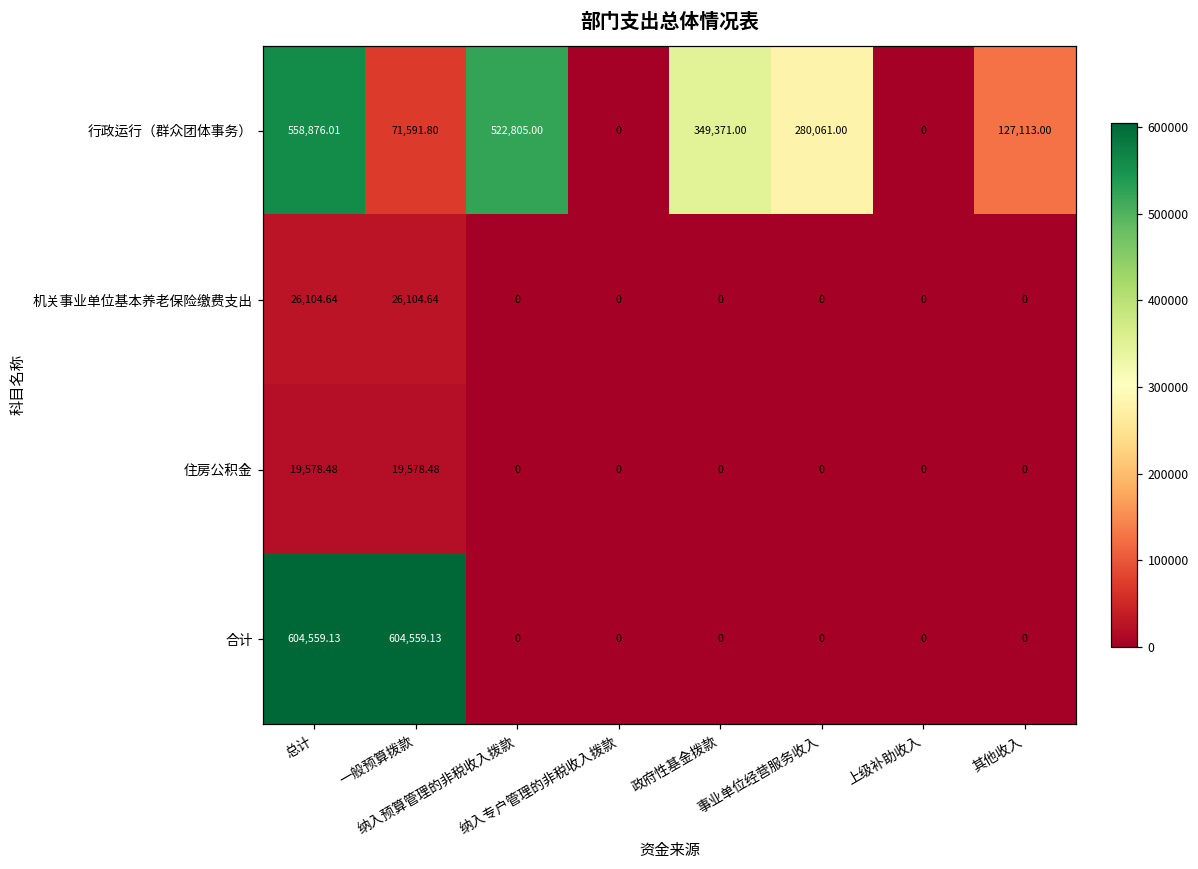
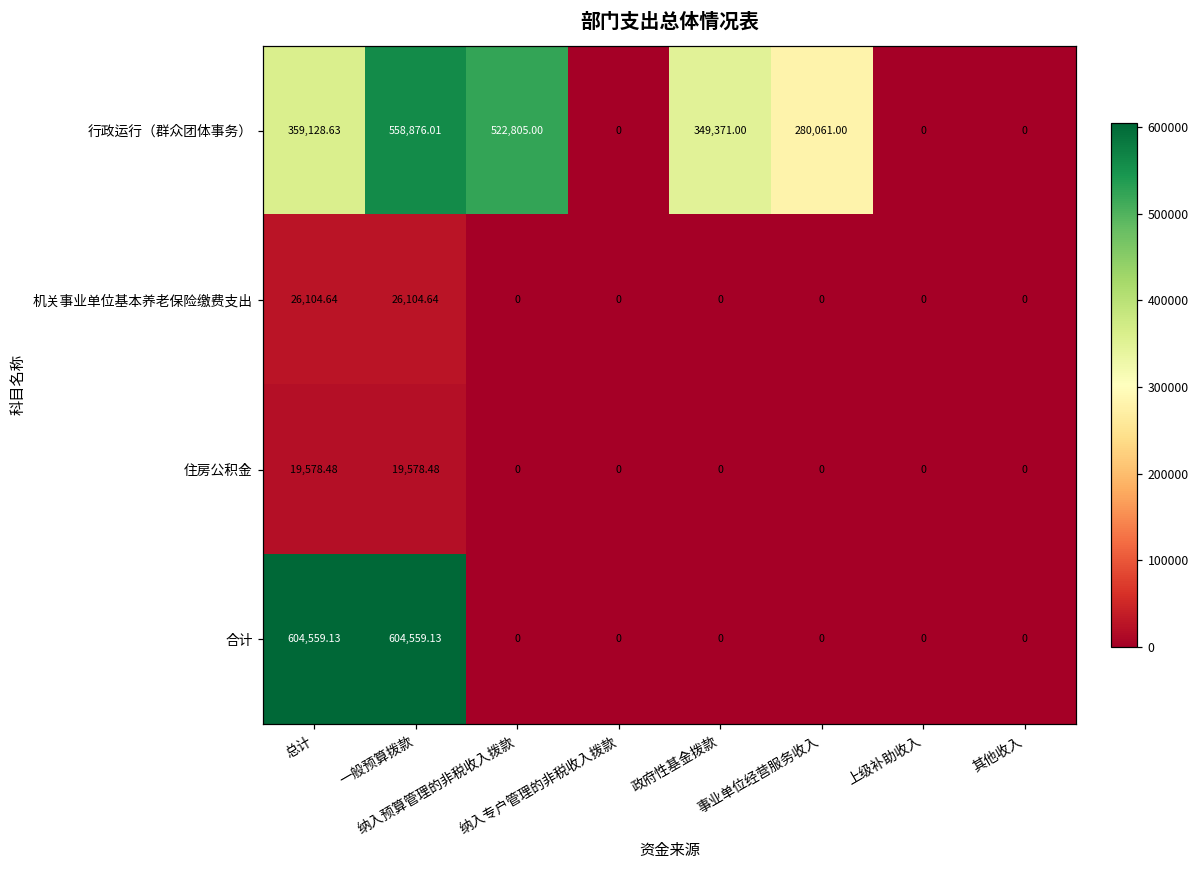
  {
    "行政运行（群众团体事务）": {
-     "总计": "558,876.01",
-     "一般预算拨款": "71,591.80",
+     "总计": "359,128.63",
+     "一般预算拨款": "558,876.01",
      "纳入预算管理的非税收入拨款": "522,805.00",
      "纳入专户管理的非税收入拨款": "0",
      "政府性基金拨款": "349,371.00",
      "事业单位经营服务收入": "280,061.00",
      "上级补助收入": "0",
-     "其他收入": "127,113.00"
+     "其他收入": "0"
    },
    "机关事业单位基本养老保险缴费支出": {
      "总计": "26,104.64",
      "一般预算拨款": "26,104.64",
      "纳入预算管理的非税收入拨款": "0",
      "纳入专户管理的非税收入拨款": "0",
      "政府性基金拨款": "0",
      "事业单位经营服务收入": "0",
      "上级补助收入": "0",
      "其他收入": "0"
    },
    "住房公积金": {
      "总计": "19,578.48",
      "一般预算拨款": "19,578.48",
      "纳入预算管理的非税收入拨款": "0",
      "纳入专户管理的非税收入拨款": "0",
      "政府性基金拨款": "0",
      "事业单位经营服务收入": "0",
      "上级补助收入": "0",
      "其他收入": "0"
    },
    "合计": {
      "总计": "604,559.13",
      "一般预算拨款": "604,559.13",
      "纳入预算管理的非税收入拨款": "0",
      "纳入专户管理的非税收入拨款": "0",
      "政府性基金拨款": "0",
      "事业单位经营服务收入": "0",
      "上级补助收入": "0",
      "其他收入": "0"
    }
  }
